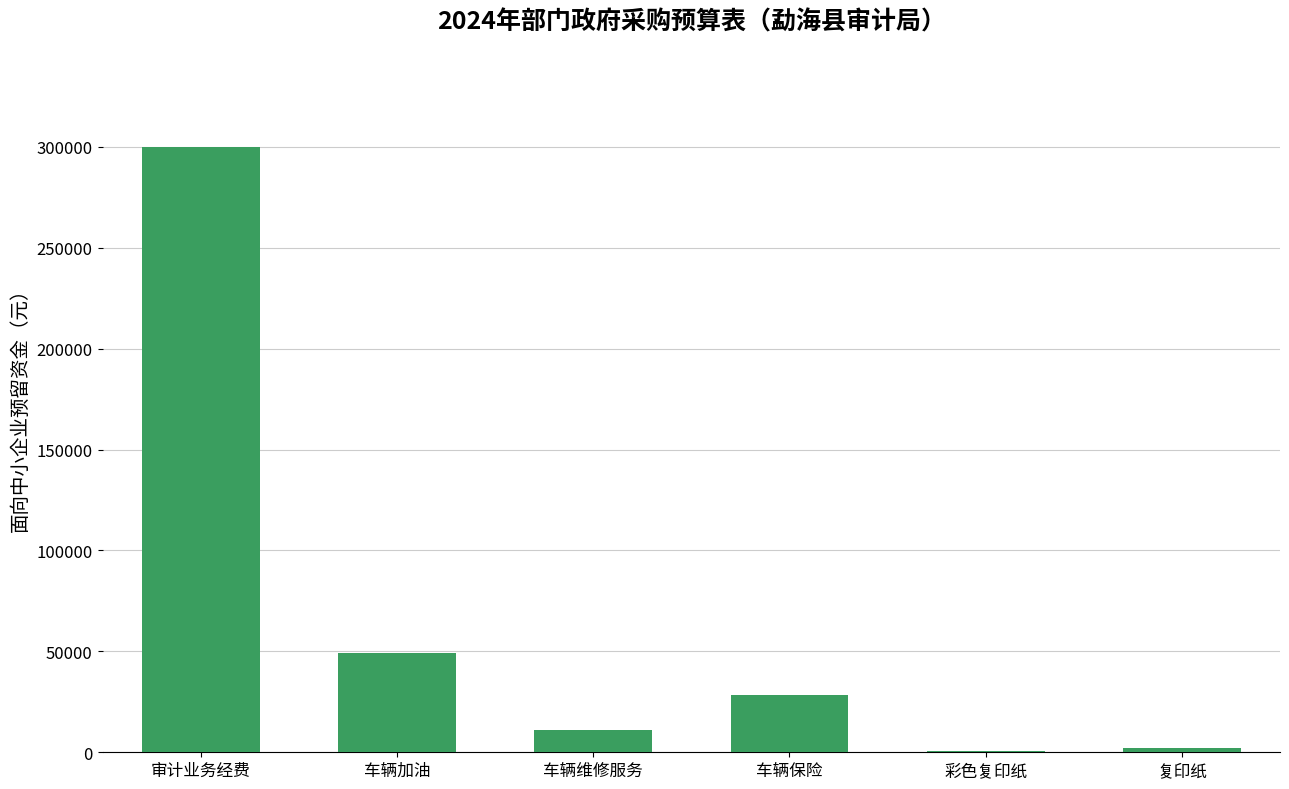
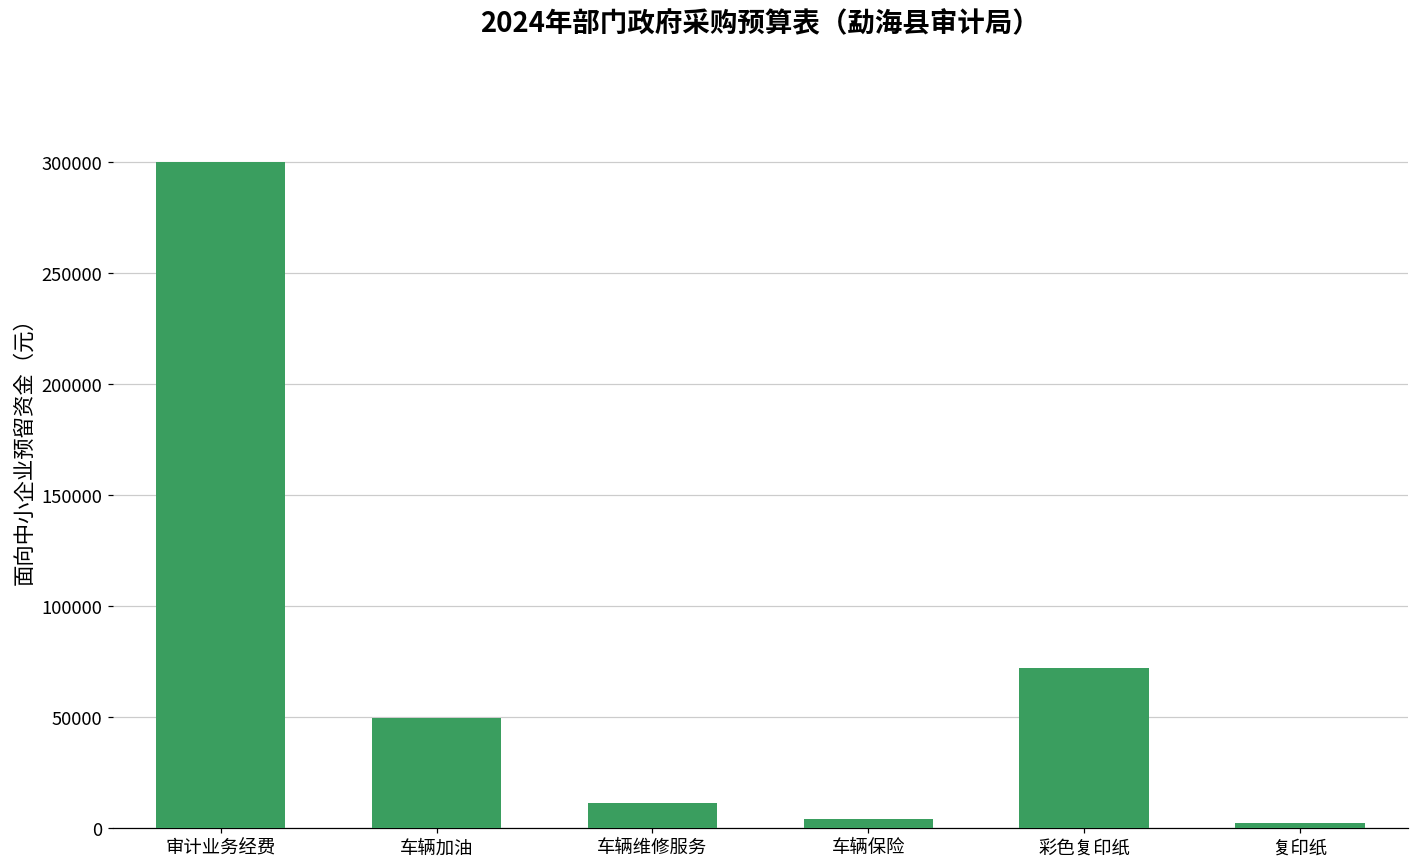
  {
    "审计业务经费": 300000,
    "车辆加油": 49000,
    "车辆维修服务": 11000,
-   "车辆保险": 28000,
-   "彩色复印纸": 1000,
+   "车辆保险": 4000,
+   "彩色复印纸": 72000,
    "复印纸": 2000
  }
